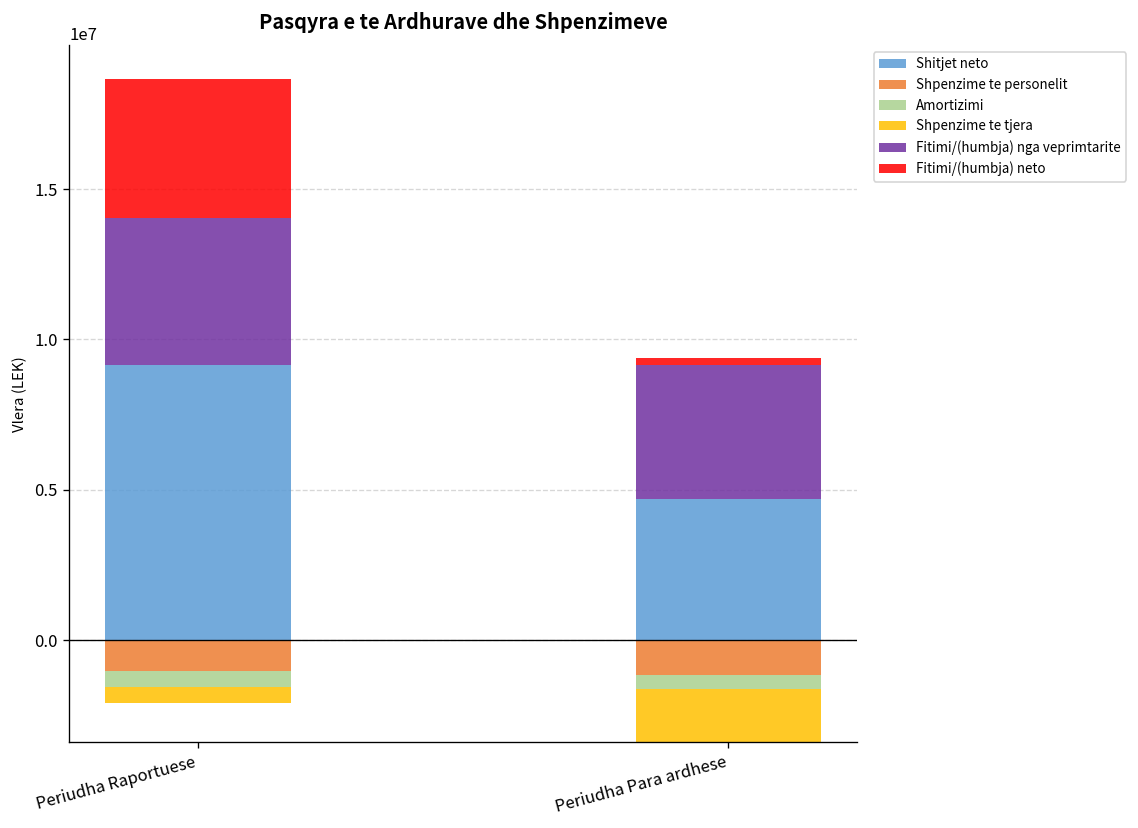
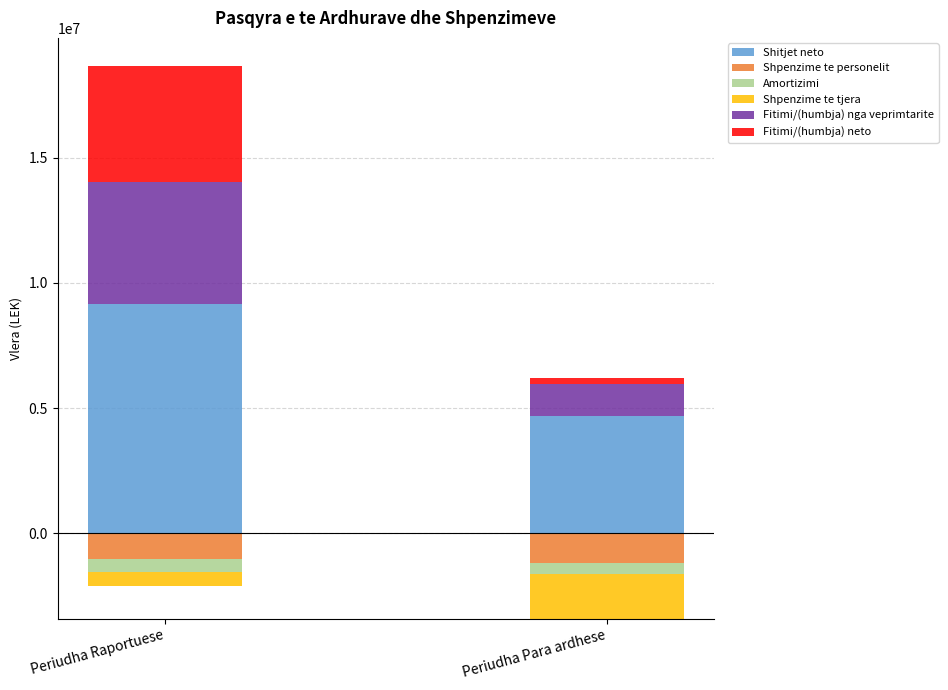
  {
    "Fitimi/(humbja) nga veprimtarite": {
      "Periudha Raportuese": 4900000,
-     "Periudha Para ardhese": 4500000
+     "Periudha Para ardhese": 1300000
    },
    "Fitimi/(humbja) neto": {
      "Periudha Raportuese": 4600000,
      "Periudha Para ardhese": 200000
    }
  }
